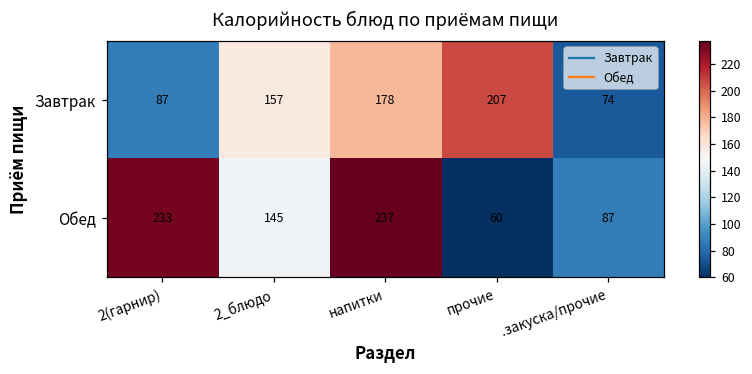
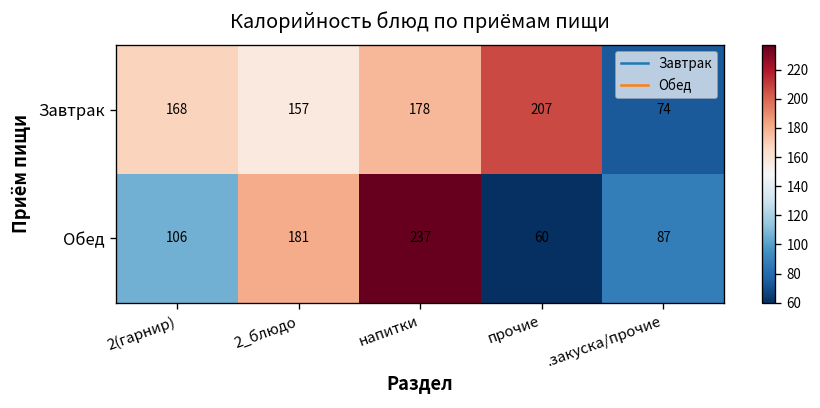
  {
    "Завтрак": {
-     "2(гарнир)": 87,
+     "2(гарнир)": 168,
      "2_блюдо": 157,
      "напитки": 178,
      "прочие": 207,
      ".закуска/прочие": 74
    },
    "Обед": {
-     "2(гарнир)": 233,
-     "2_блюдо": 145,
+     "2(гарнир)": 106,
+     "2_блюдо": 181,
      "напитки": 237,
      "прочие": 60,
      ".закуска/прочие": 87
    }
  }
